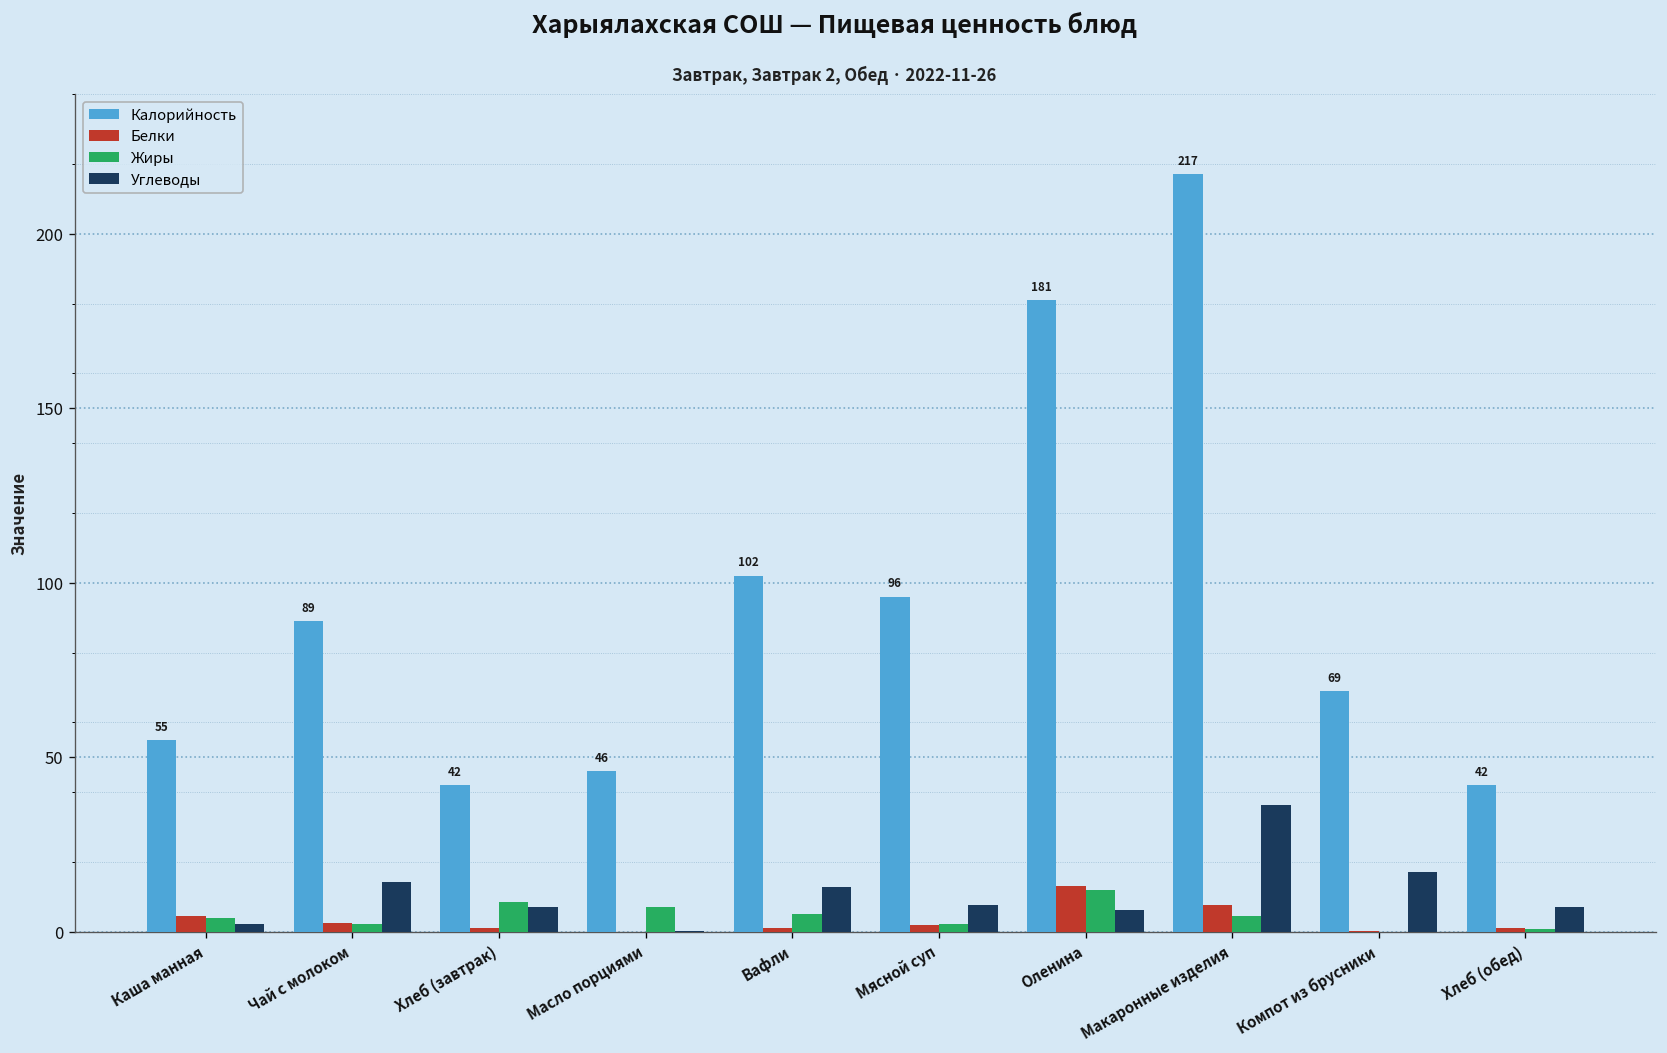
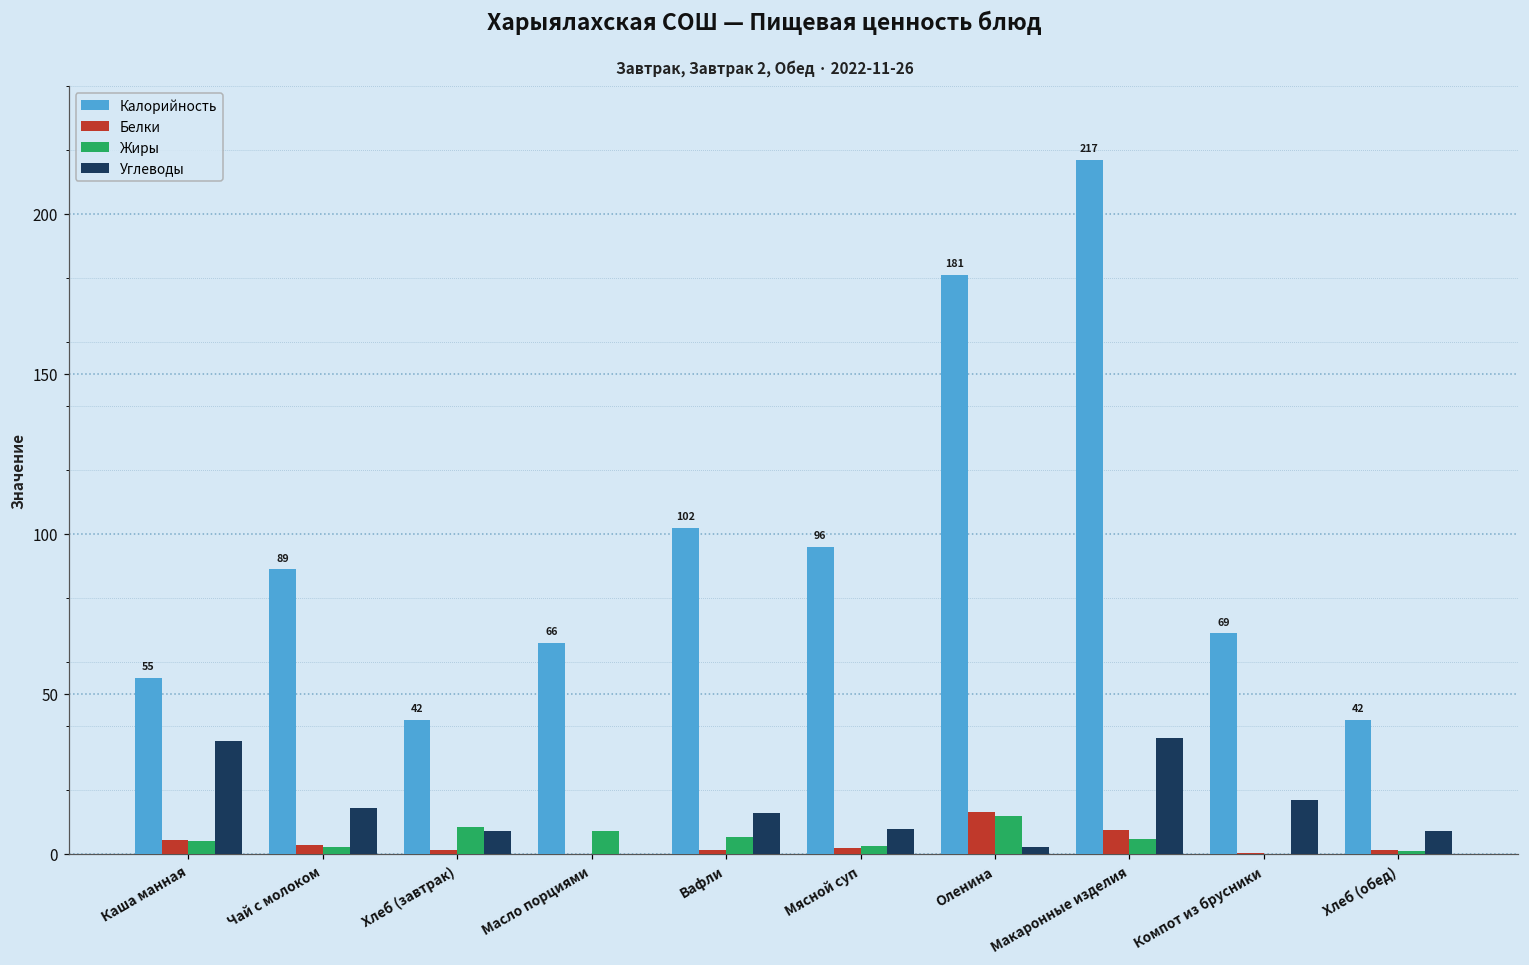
  {
    "Калорийность": {
      "Каша манная": 55,
      "Чай с молоком": 89,
      "Хлеб (завтрак)": 42,
-     "Масло порциями": 46,
+     "Масло порциями": 66,
      "Вафли": 102,
      "Мясной суп": 96,
      "Оленина": 181,
      "Макаронные изделия": 217,
      "Компот из брусники": 69,
      "Хлеб (обед)": 42
    },
    "Белки": {
      "Каша манная": 5,
      "Чай с молоком": 3,
      "Хлеб (завтрак)": 1,
      "Вафли": 1,
      "Мясной суп": 2,
      "Оленина": 13,
      "Макаронные изделия": 8,
      "Хлеб (обед)": 1
    },
    "Жиры": {
      "Каша манная": 4,
      "Чай с молоком": 2,
      "Хлеб (завтрак)": 8,
      "Масло порциями": 7,
      "Вафли": 5,
      "Мясной суп": 2,
      "Оленина": 12,
      "Макаронные изделия": 5,
      "Хлеб (обед)": 1
    },
    "Углеводы": {
-     "Каша манная": 2,
+     "Каша манная": 35,
      "Чай с молоком": 14,
      "Хлеб (завтрак)": 7,
      "Вафли": 13,
      "Мясной суп": 8,
-     "Оленина": 6,
+     "Оленина": 2,
      "Макаронные изделия": 36,
      "Компот из брусники": 17,
      "Хлеб (обед)": 7
    }
  }
